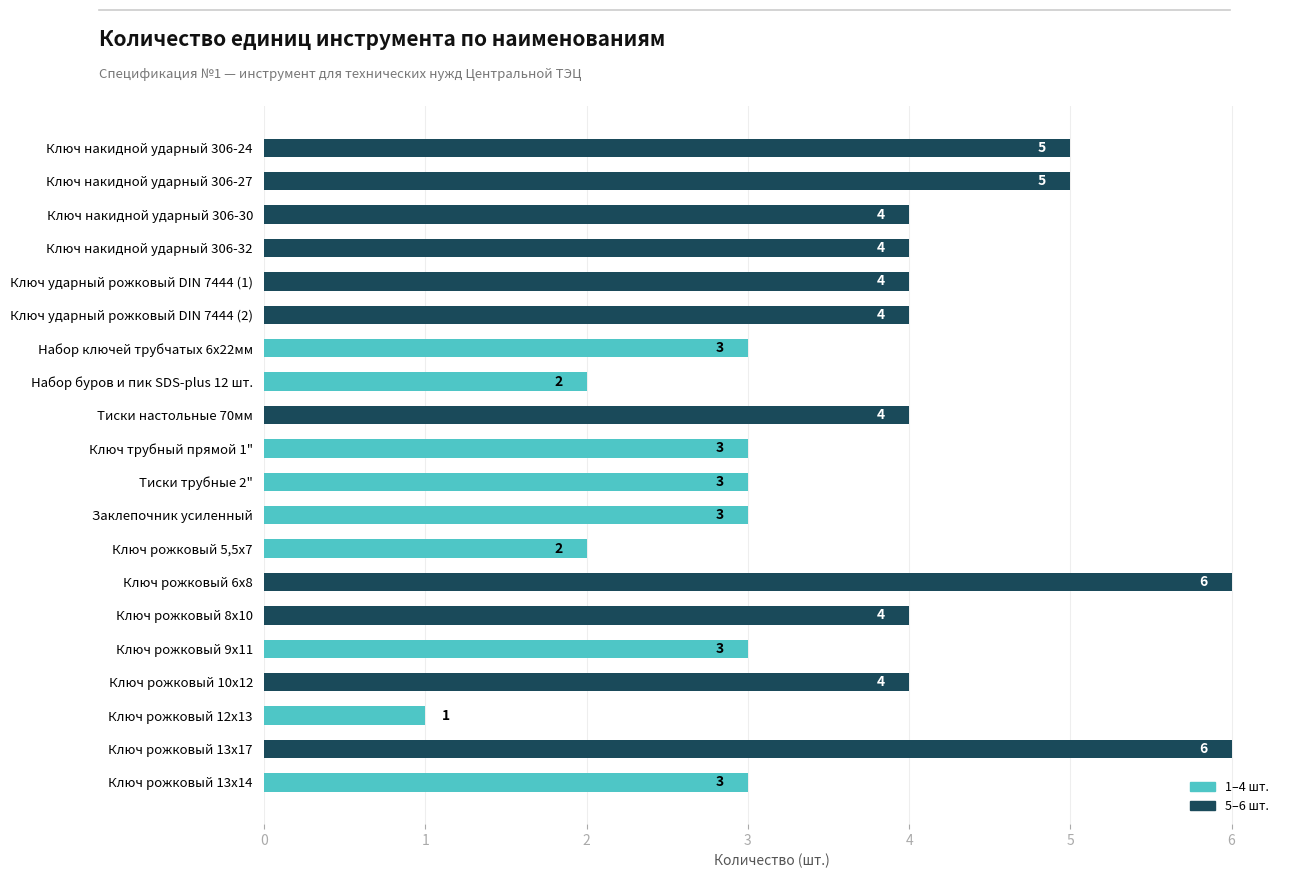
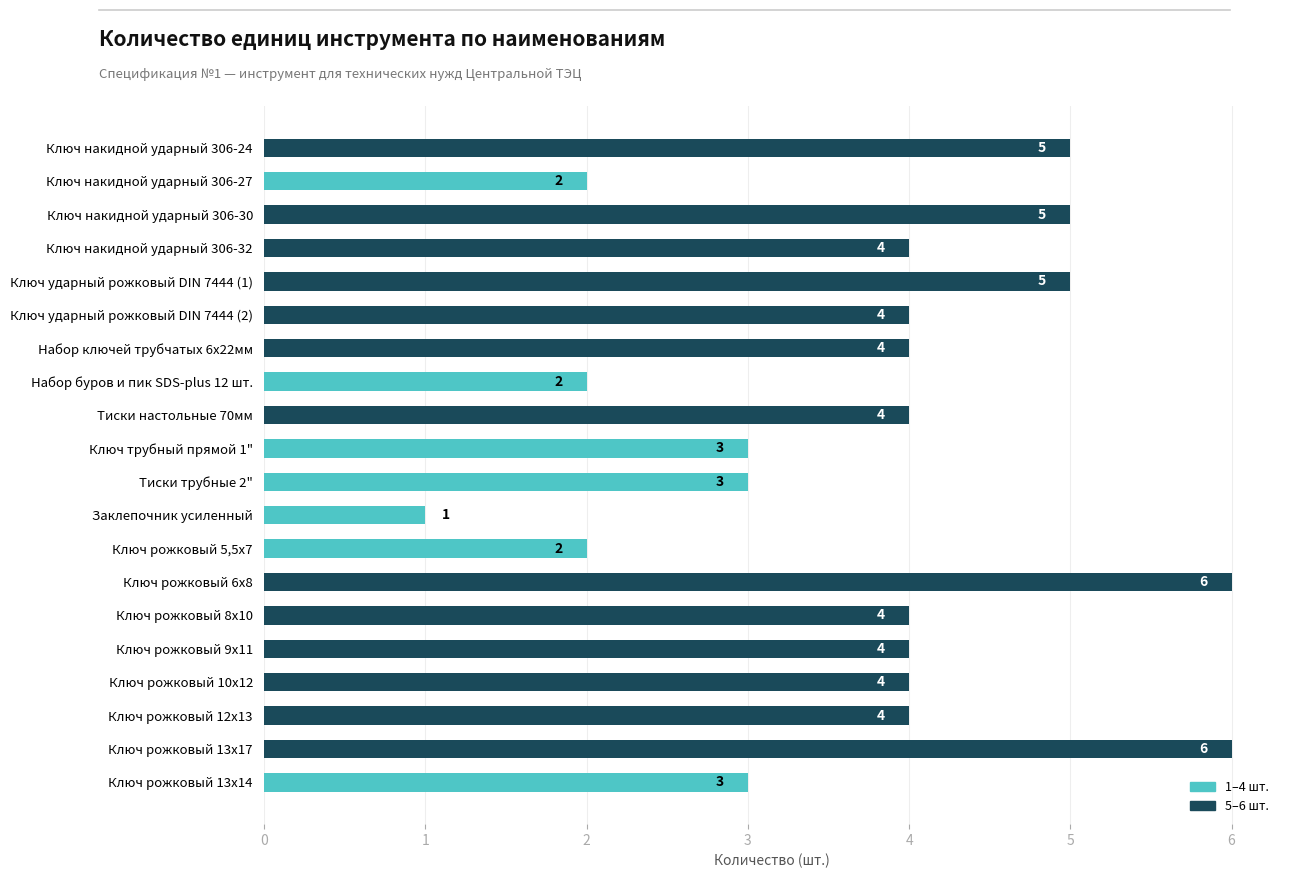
  {
    "Ключ накидной ударный 306-24": 5,
-   "Ключ накидной ударный 306-27": 5,
-   "Ключ накидной ударный 306-30": 4,
+   "Ключ накидной ударный 306-27": 2,
+   "Ключ накидной ударный 306-30": 5,
    "Ключ накидной ударный 306-32": 4,
-   "Ключ ударный рожковый DIN 7444 (1)": 4,
+   "Ключ ударный рожковый DIN 7444 (1)": 5,
    "Ключ ударный рожковый DIN 7444 (2)": 4,
-   "Набор ключей трубчатых 6x22мм": 3,
+   "Набор ключей трубчатых 6x22мм": 4,
    "Набор буров и пик SDS-plus 12 шт.": 2,
    "Тиски настольные 70мм": 4,
    "Ключ трубный прямой 1\"": 3,
    "Тиски трубные 2\"": 3,
-   "Заклепочник усиленный": 3,
+   "Заклепочник усиленный": 1,
    "Ключ рожковый 5,5х7": 2,
    "Ключ рожковый 6х8": 6,
    "Ключ рожковый 8х10": 4,
-   "Ключ рожковый 9х11": 3,
+   "Ключ рожковый 9х11": 4,
    "Ключ рожковый 10х12": 4,
-   "Ключ рожковый 12х13": 1,
+   "Ключ рожковый 12х13": 4,
    "Ключ рожковый 13х17": 6,
    "Ключ рожковый 13х14": 3
  }
